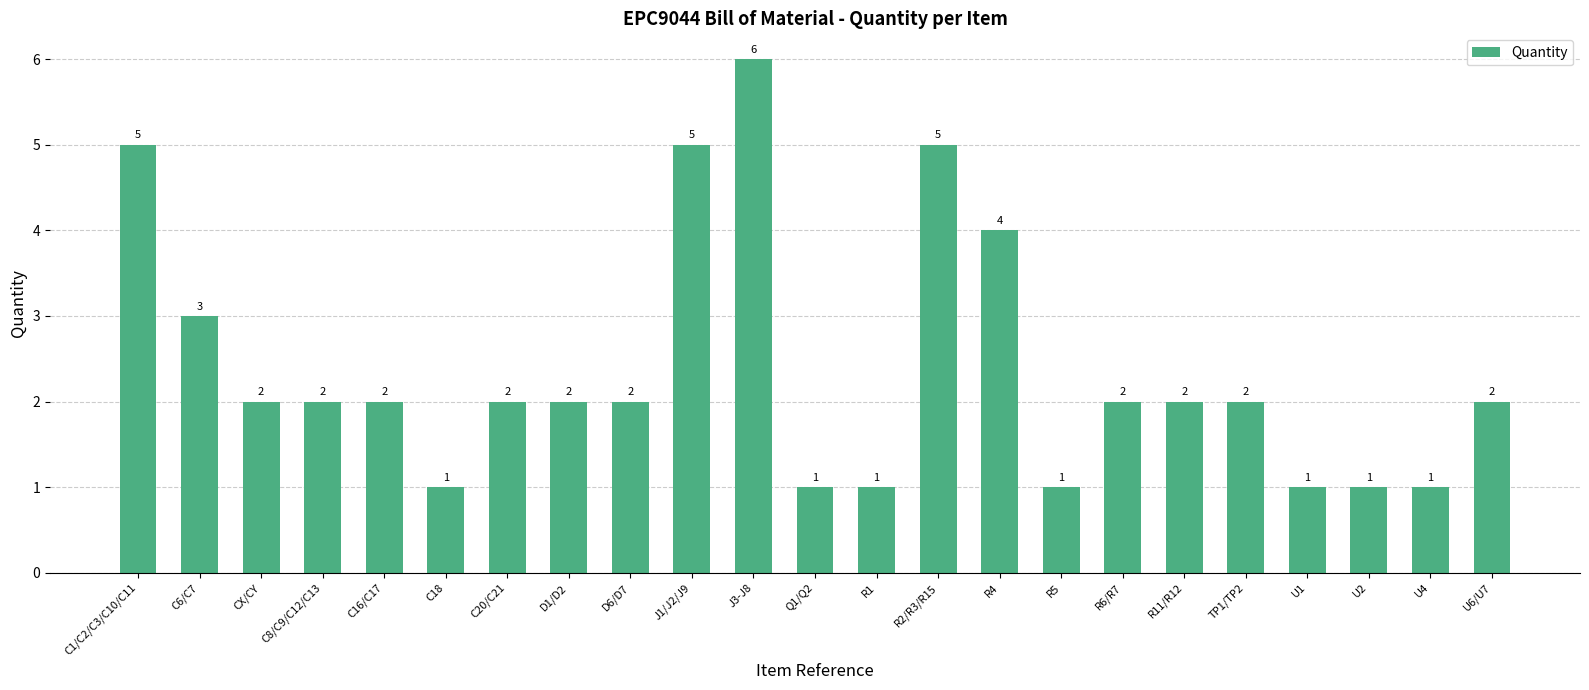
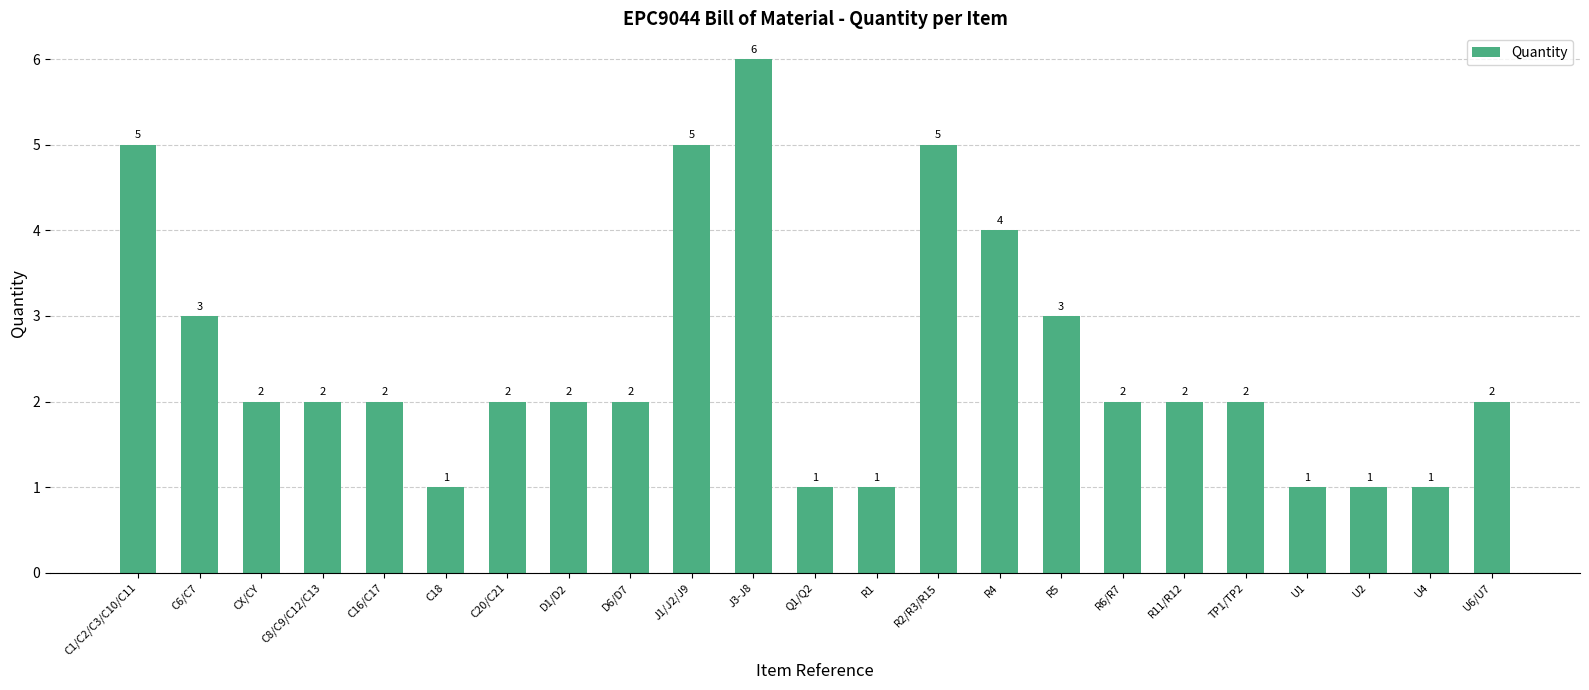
  {
    "C1/C2/C3/C10/C11": 5,
    "C6/C7": 3,
    "CX/CY": 2,
    "C8/C9/C12/C13": 2,
    "C16/C17": 2,
    "C18": 1,
    "C20/C21": 2,
    "D1/D2": 2,
    "D6/D7": 2,
    "J1/J2/J9": 5,
    "J3-J8": 6,
    "Q1/Q2": 1,
    "R1": 1,
    "R2/R3/R15": 5,
    "R4": 4,
-   "R5": 1,
+   "R5": 3,
    "R6/R7": 2,
    "R11/R12": 2,
    "TP1/TP2": 2,
    "U1": 1,
    "U2": 1,
    "U4": 1,
    "U6/U7": 2
  }
